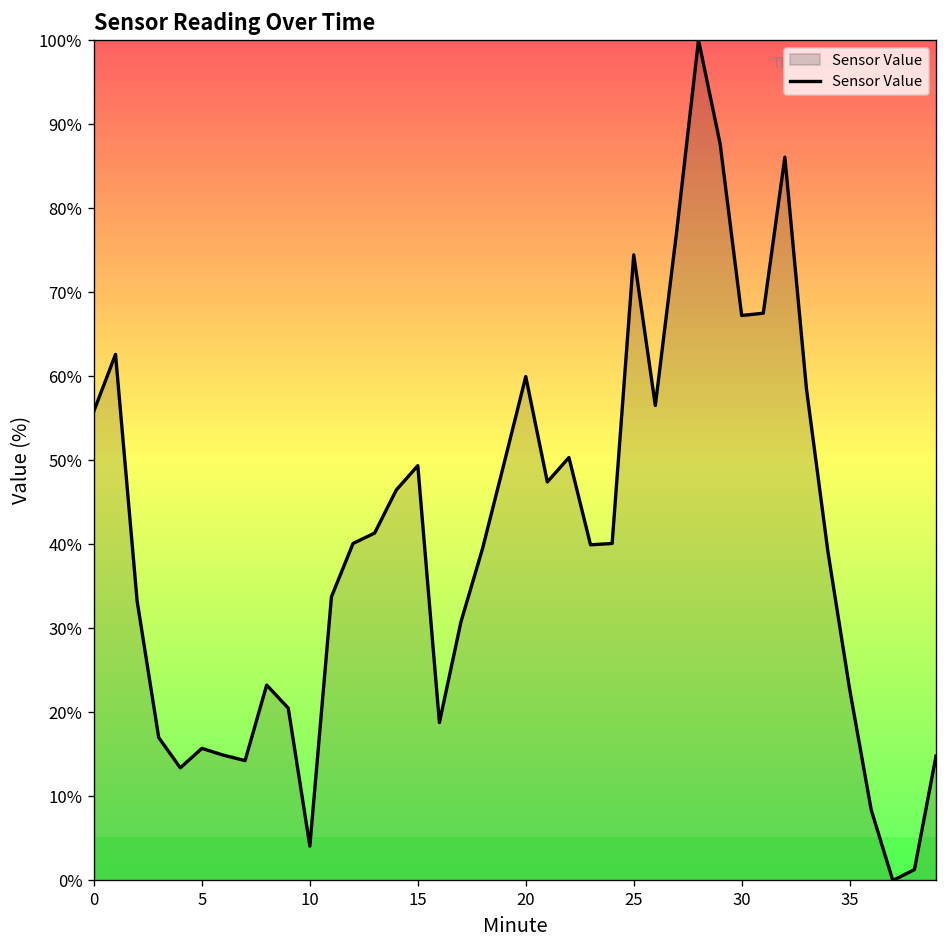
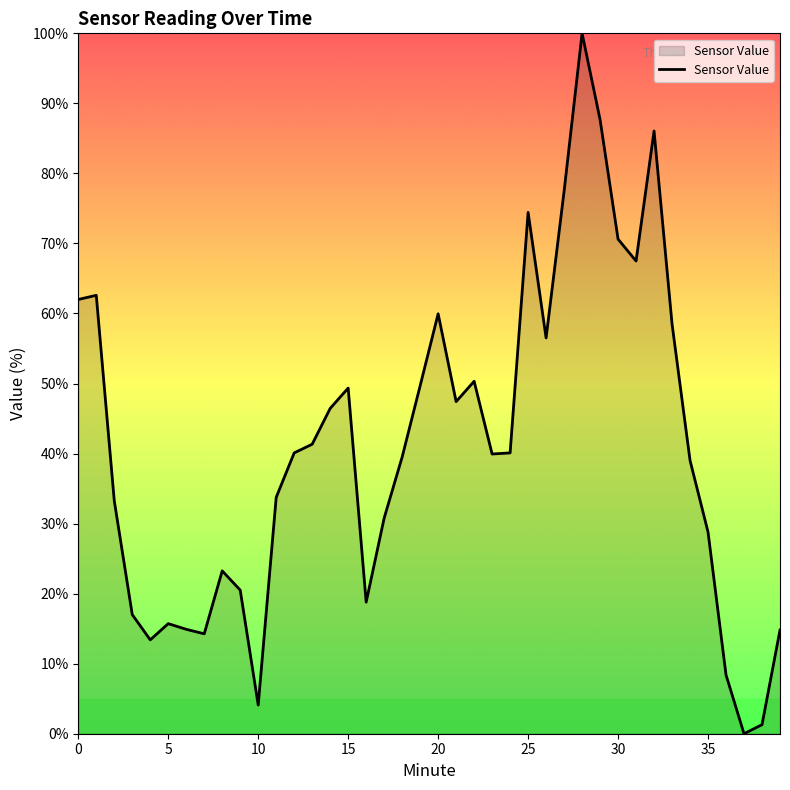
  {
-   "0": "56%",
+   "0": "62%",
    "5": "16%",
    "15": "49%",
    "20": "60%",
    "25": "74%",
-   "30": "67%",
-   "35": "23%"
+   "30": "71%",
+   "35": "29%"
  }
